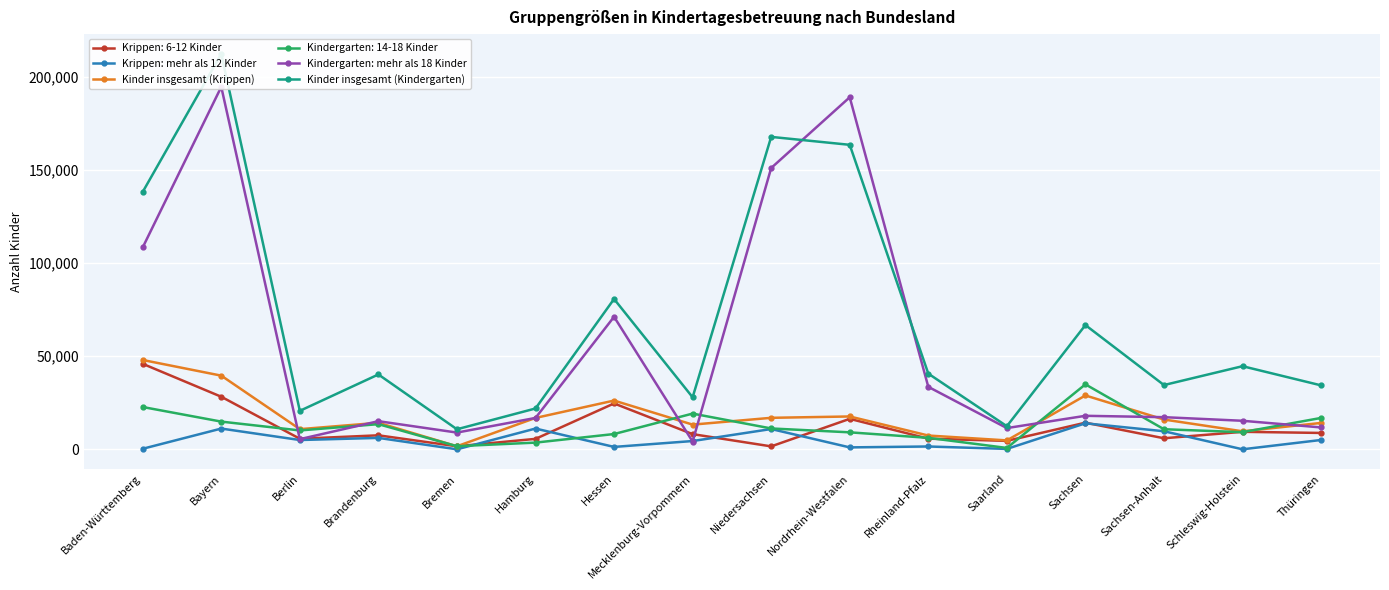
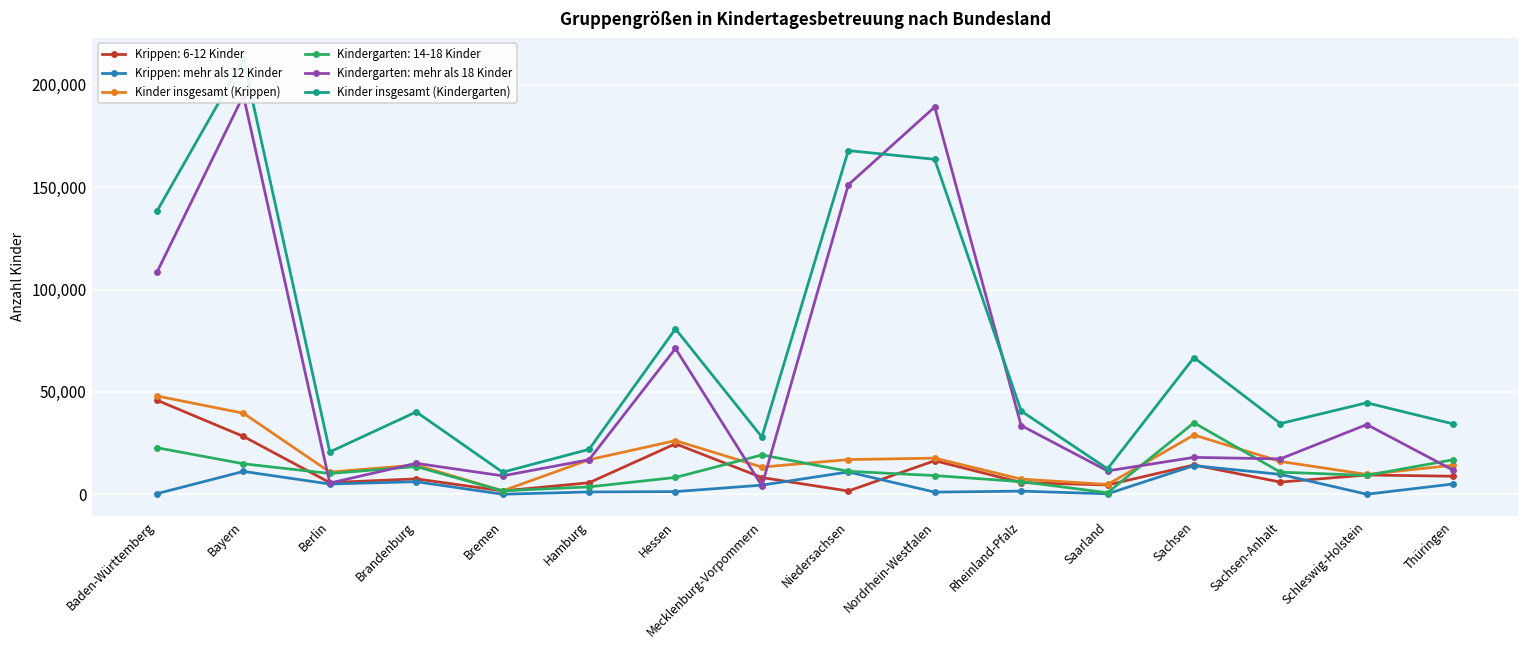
  {
    "Krippen: 6-12 Kinder": {
      "Baden-Württemberg": "46,000",
      "Bayern": "28,000",
      "Brandenburg": "8,000",
      "Hamburg": "6,000",
      "Hessen": "25,000",
      "Mecklenburg-Vorpommern": "8,000",
      "Niedersachsen": "2,000",
      "Sachsen-Anhalt": "6,000",
      "Thüringen": "9,000"
    },
    "Krippen: mehr als 12 Kinder": {
      "Baden-Württemberg": "0",
      "Bayern": "11,000",
      "Brandenburg": "6,000",
      "Bremen": "0",
-     "Hamburg": "11,000",
+     "Hamburg": "1,000",
      "Hessen": "1,000",
      "Nordrhein-Westfalen": "1,000",
      "Rheinland-Pfalz": "2,000",
      "Schleswig-Holstein": "0",
      "Thüringen": "5,000"
    },
    "Kinder insgesamt (Krippen)": {
      "Baden-Württemberg": "48,000",
      "Bayern": "40,000",
      "Hessen": "26,000",
      "Mecklenburg-Vorpommern": "13,000",
      "Niedersachsen": "17,000",
      "Sachsen": "29,000",
      "Thüringen": "14,000"
    },
    "Kindergarten: mehr als 18 Kinder": {
      "Baden-Württemberg": "108,000",
      "Bremen": "9,000",
      "Hessen": "71,000",
      "Niedersachsen": "151,000",
      "Nordrhein-Westfalen": "189,000",
      "Rheinland-Pfalz": "34,000",
      "Sachsen": "18,000",
-     "Schleswig-Holstein": "15,000",
+     "Schleswig-Holstein": "34,000",
      "Thüringen": "12,000"
    }
  }
